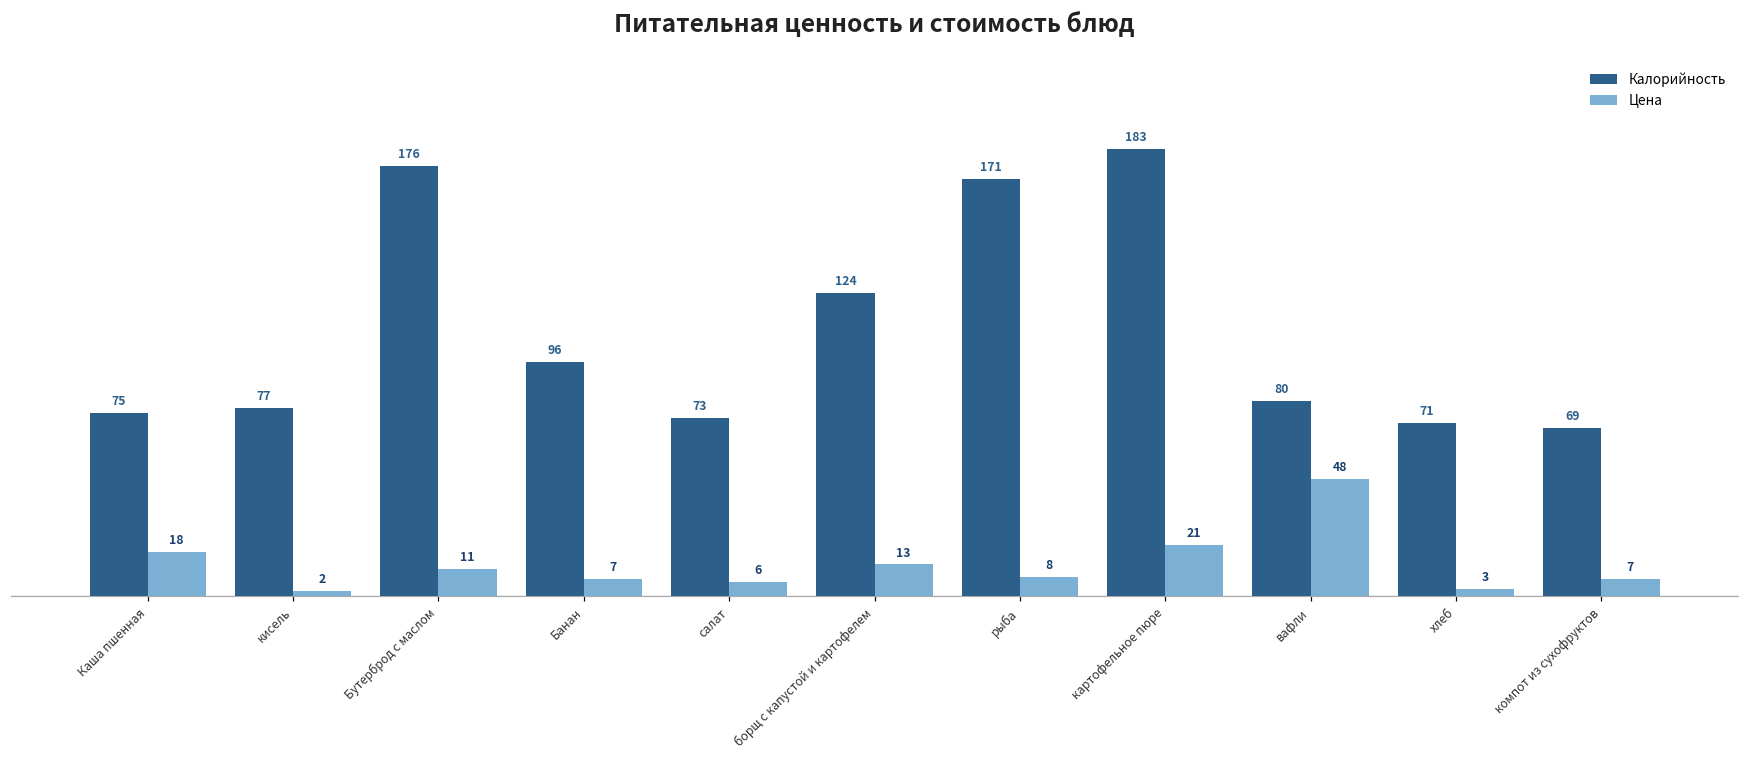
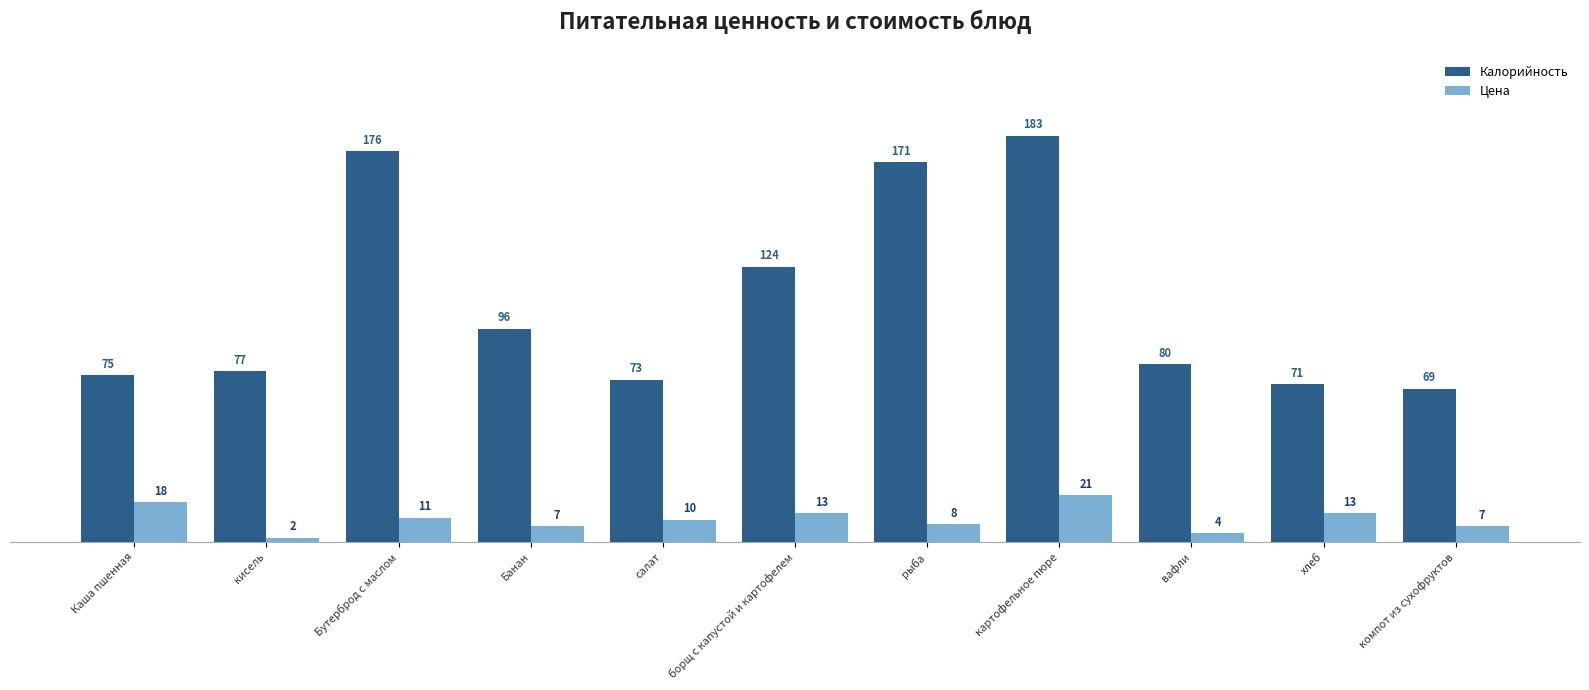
  {
    "Калорийность": {
      "Каша пшенная": 75,
      "кисель": 77,
      "Бутерброд с маслом": 176,
      "Банан": 96,
      "салат": 73,
      "борщ с капустой и картофелем": 124,
      "рыба": 171,
      "картофельное пюре": 183,
      "вафли": 80,
      "хлеб": 71,
      "компот из сухофруктов": 69
    },
    "Цена": {
      "Каша пшенная": 18,
      "кисель": 2,
      "Бутерброд с маслом": 11,
      "Банан": 7,
-     "салат": 6,
+     "салат": 10,
      "борщ с капустой и картофелем": 13,
      "рыба": 8,
      "картофельное пюре": 21,
-     "вафли": 48,
-     "хлеб": 3,
+     "вафли": 4,
+     "хлеб": 13,
      "компот из сухофруктов": 7
    }
  }
